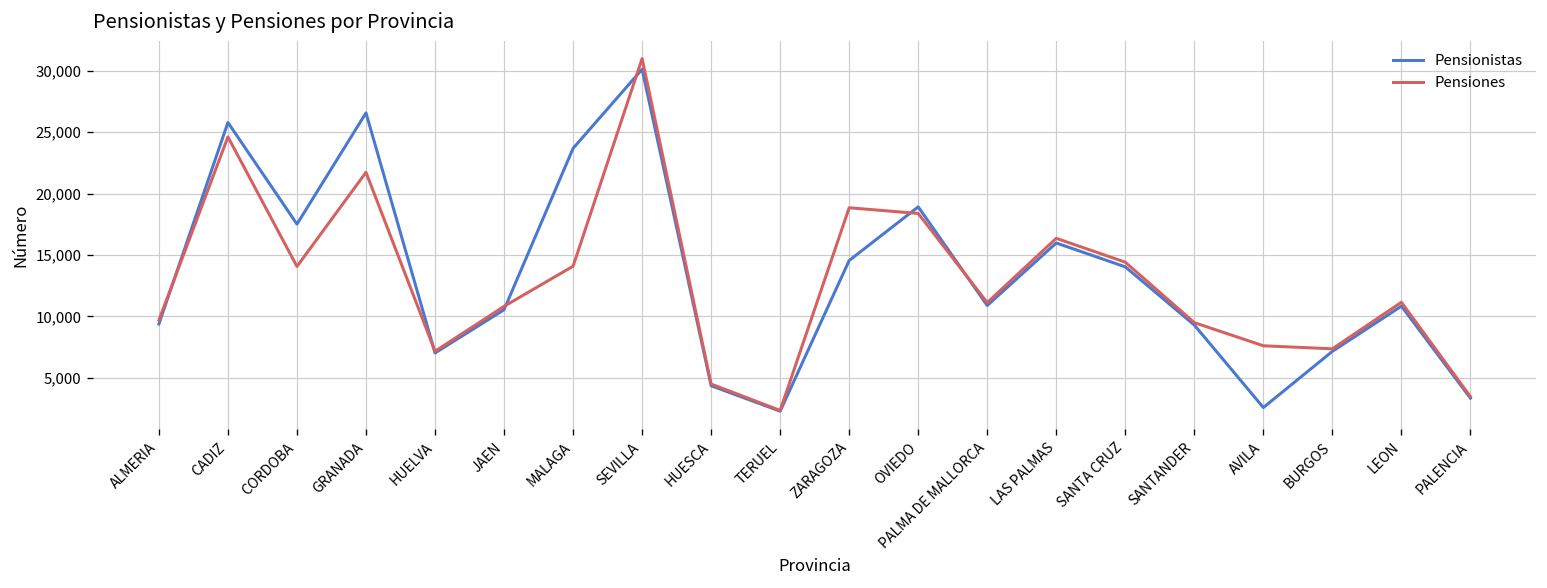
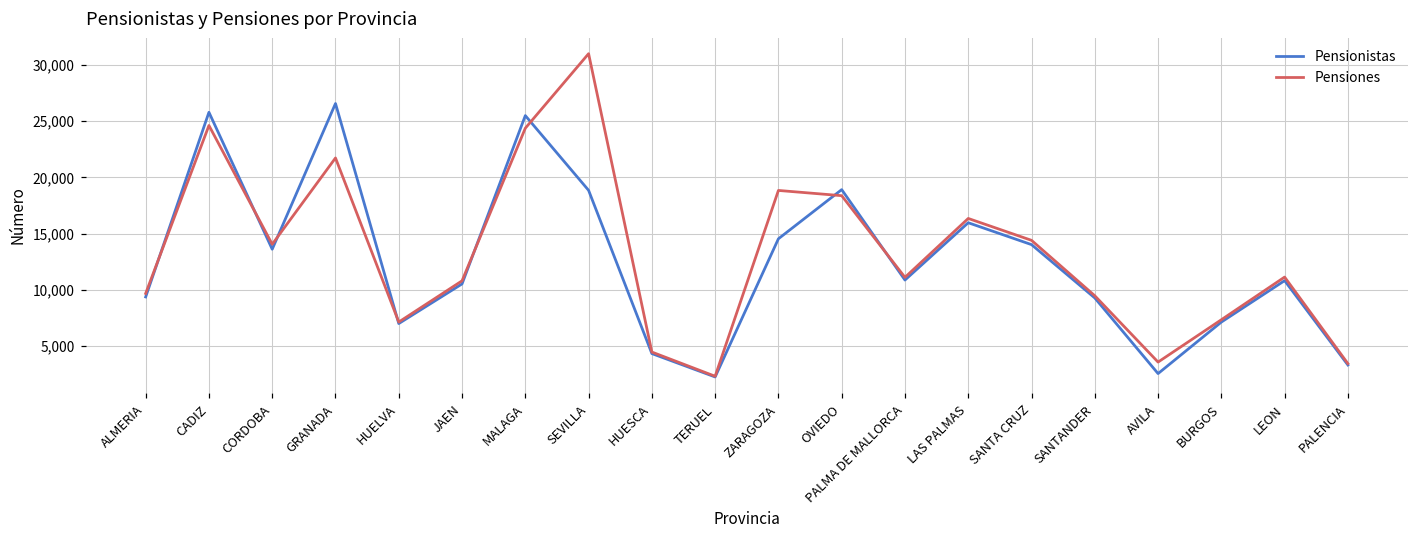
  {
    "Pensionistas": {
      "ALMERIA": "9,400",
      "CADIZ": "25,800",
-     "CORDOBA": "17,500",
+     "CORDOBA": "13,600",
      "GRANADA": "26,600",
      "JAEN": "10,500",
-     "MALAGA": "23,700",
-     "SEVILLA": "30,100",
+     "MALAGA": "25,500",
+     "SEVILLA": "18,900",
      "ZARAGOZA": "14,500",
      "OVIEDO": "18,900",
      "LAS PALMAS": "16,000",
      "SANTA CRUZ": "14,000",
      "AVILA": "2,600",
      "LEON": "10,800"
    },
    "Pensiones": {
      "ALMERIA": "9,700",
      "CADIZ": "24,600",
      "CORDOBA": "14,100",
      "GRANADA": "21,700",
      "JAEN": "10,800",
-     "MALAGA": "14,100",
+     "MALAGA": "24,400",
      "SEVILLA": "31,000",
      "ZARAGOZA": "18,800",
      "OVIEDO": "18,400",
      "LAS PALMAS": "16,400",
      "SANTA CRUZ": "14,400",
-     "AVILA": "7,600",
+     "AVILA": "3,600",
      "LEON": "11,100"
    }
  }
